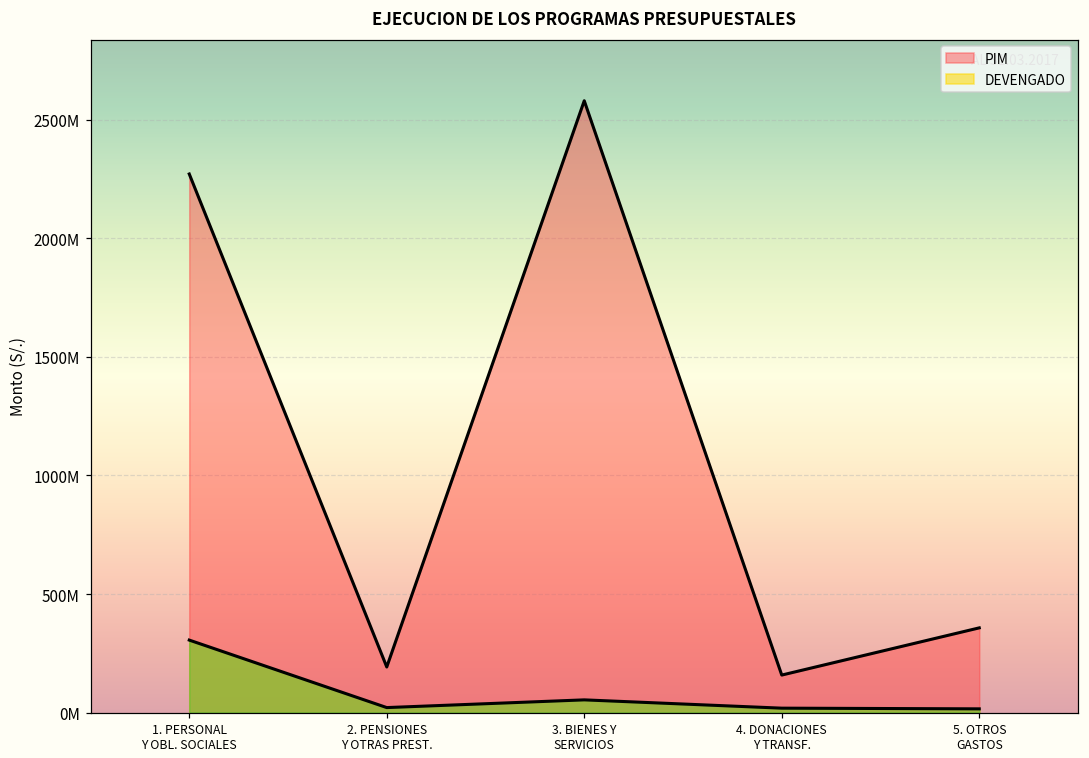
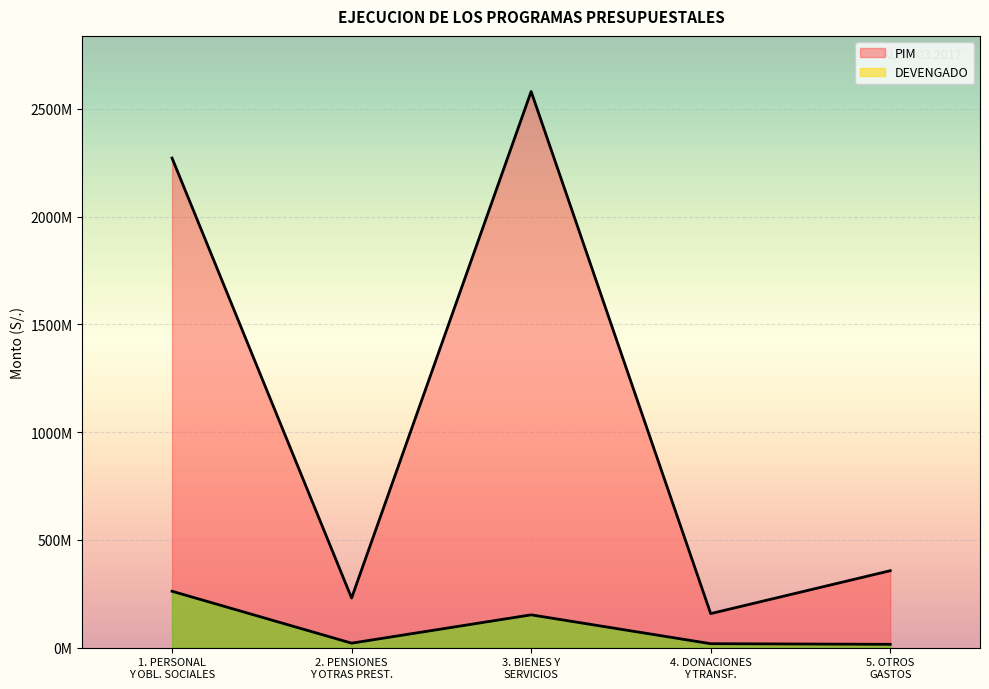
  {
    "PIM": {
      "1. PERSONAL Y OBL. SOCIALES": 2270000000,
-     "2. PENSIONES Y OTRAS PREST.": 190000000,
+     "2. PENSIONES Y OTRAS PREST.": 230000000,
      "3. BIENES Y SERVICIOS": 2580000000,
      "4. DONACIONES Y TRANSF.": 160000000,
      "5. OTROS GASTOS": 360000000
    },
    "DEVENGADO": {
-     "1. PERSONAL Y OBL. SOCIALES": 310000000,
+     "1. PERSONAL Y OBL. SOCIALES": 260000000,
      "2. PENSIONES Y OTRAS PREST.": 20000000,
-     "3. BIENES Y SERVICIOS": 50000000,
+     "3. BIENES Y SERVICIOS": 150000000,
      "4. DONACIONES Y TRANSF.": 20000000,
      "5. OTROS GASTOS": 20000000
    }
  }
